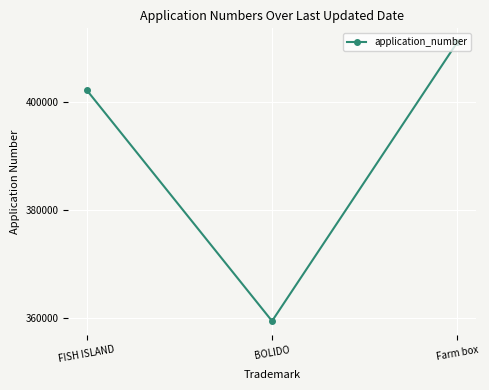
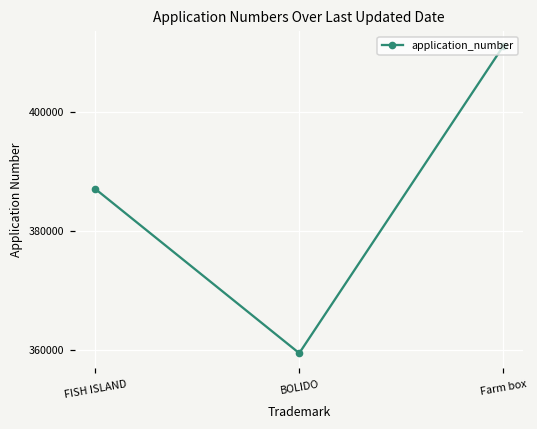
  {
-   "FISH ISLAND": 402000,
+   "FISH ISLAND": 387000,
    "BOLIDO": 360000
  }
